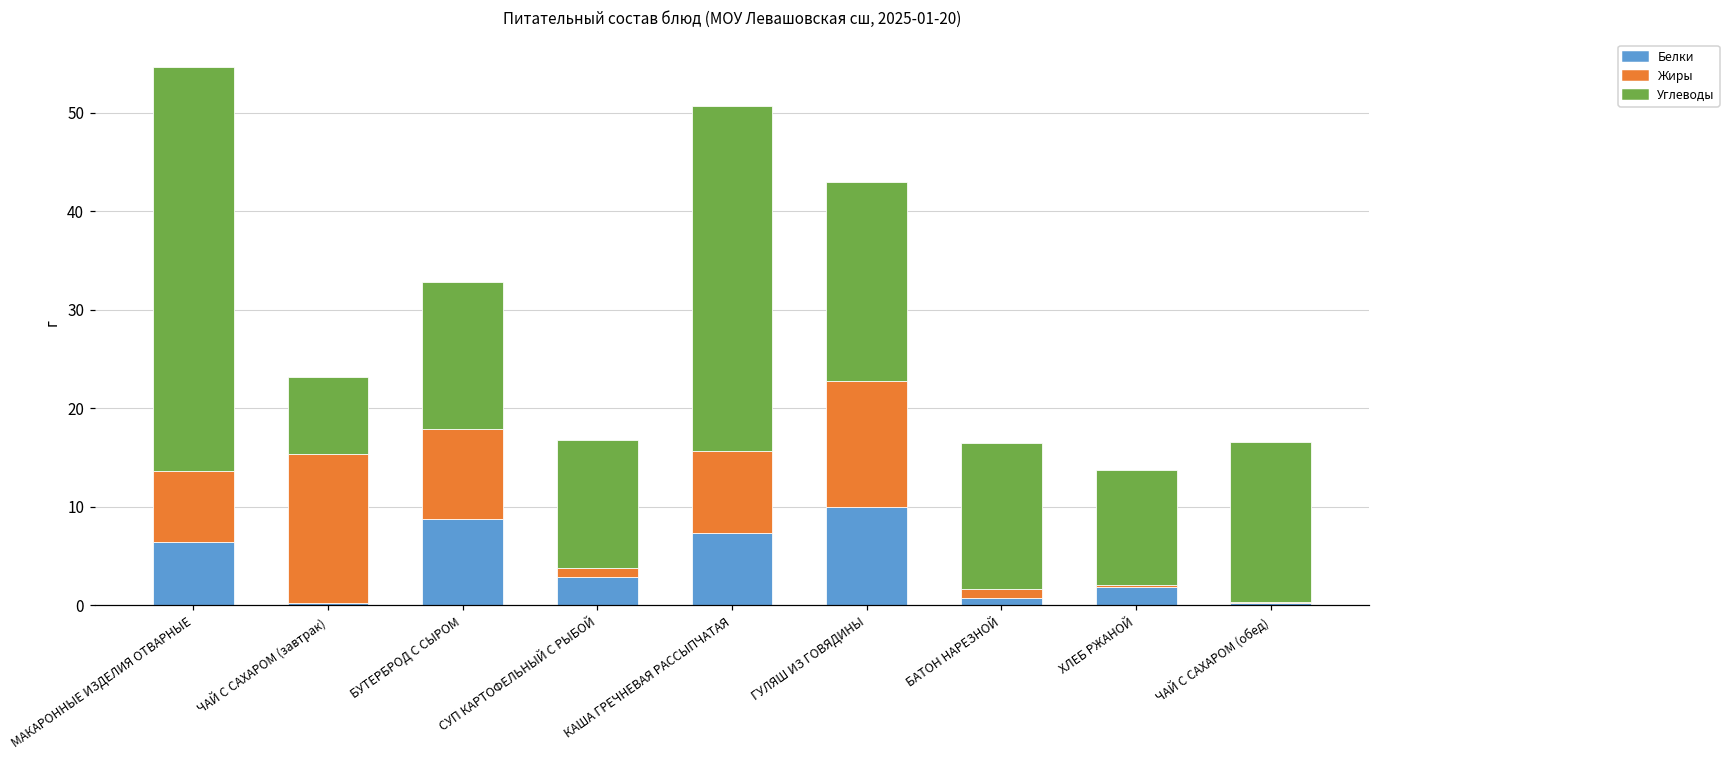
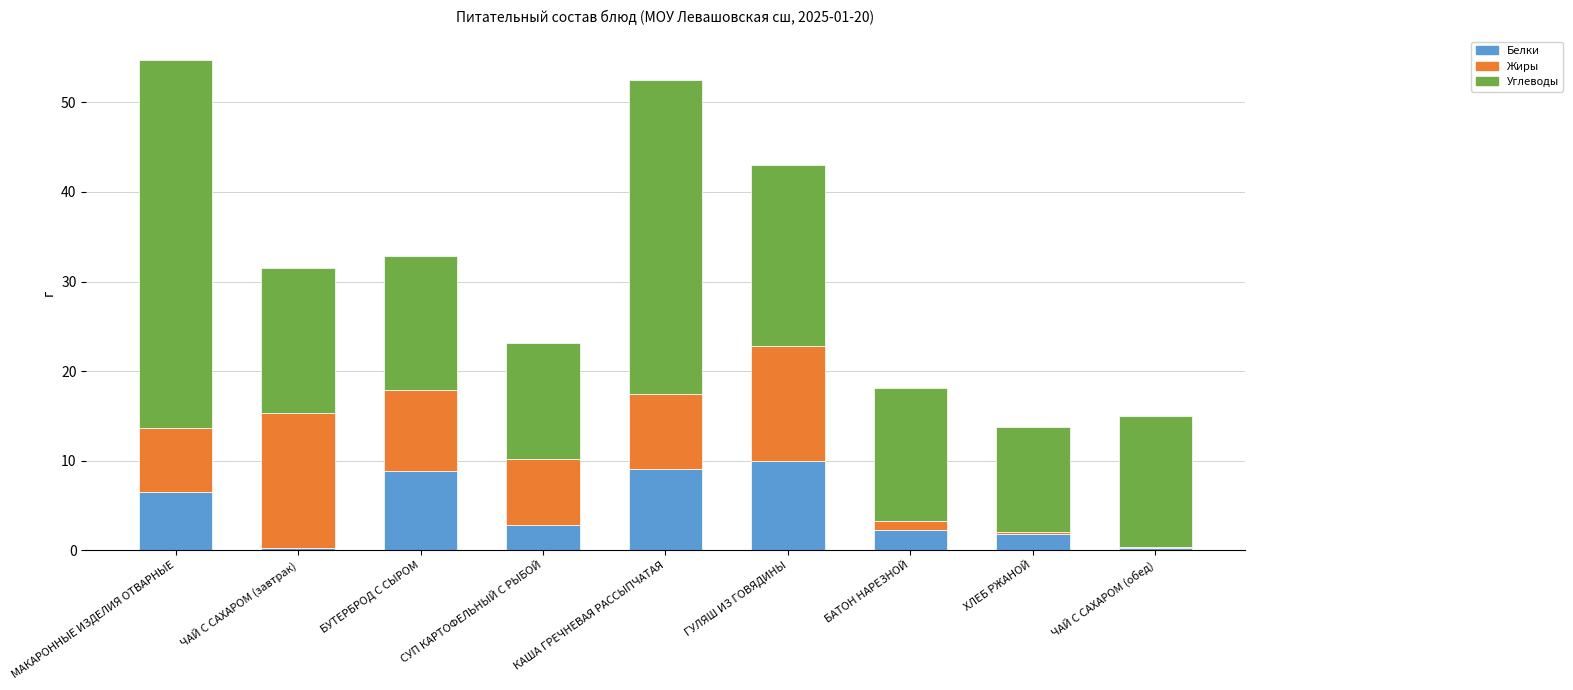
  {
    "Белки": {
      "МАКАРОННЫЕ ИЗДЕЛИЯ ОТВАРНЫЕ": 6,
      "БУТЕРБРОД С СЫРОМ": 9,
      "СУП КАРТОФЕЛЬНЫЙ С РЫБОЙ": 3,
-     "КАША ГРЕЧНЕВАЯ РАССЫПЧАТАЯ": 7,
+     "КАША ГРЕЧНЕВАЯ РАССЫПЧАТАЯ": 9,
      "ГУЛЯШ ИЗ ГОВЯДИНЫ": 10,
-     "БАТОН НАРЕЗНОЙ": 1,
+     "БАТОН НАРЕЗНОЙ": 2,
      "ХЛЕБ РЖАНОЙ": 2
    },
    "Жиры": {
      "МАКАРОННЫЕ ИЗДЕЛИЯ ОТВАРНЫЕ": 7,
      "ЧАЙ С САХАРОМ (завтрак)": 15,
      "БУТЕРБРОД С СЫРОМ": 9,
-     "СУП КАРТОФЕЛЬНЫЙ С РЫБОЙ": 1,
+     "СУП КАРТОФЕЛЬНЫЙ С РЫБОЙ": 7,
      "КАША ГРЕЧНЕВАЯ РАССЫПЧАТАЯ": 8,
      "ГУЛЯШ ИЗ ГОВЯДИНЫ": 13,
      "БАТОН НАРЕЗНОЙ": 1
    },
    "Углеводы": {
      "МАКАРОННЫЕ ИЗДЕЛИЯ ОТВАРНЫЕ": 41,
-     "ЧАЙ С САХАРОМ (завтрак)": 8,
+     "ЧАЙ С САХАРОМ (завтрак)": 16,
      "БУТЕРБРОД С СЫРОМ": 15,
      "СУП КАРТОФЕЛЬНЫЙ С РЫБОЙ": 13,
      "КАША ГРЕЧНЕВАЯ РАССЫПЧАТАЯ": 35,
      "ГУЛЯШ ИЗ ГОВЯДИНЫ": 20,
      "БАТОН НАРЕЗНОЙ": 15,
      "ХЛЕБ РЖАНОЙ": 12,
-     "ЧАЙ С САХАРОМ (обед)": 16
+     "ЧАЙ С САХАРОМ (обед)": 15
    }
  }
